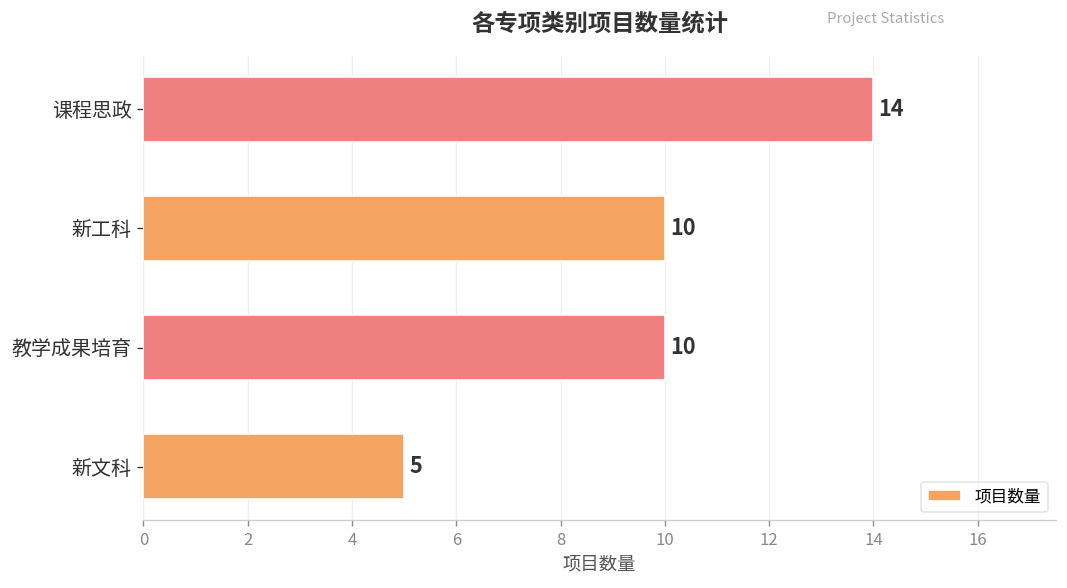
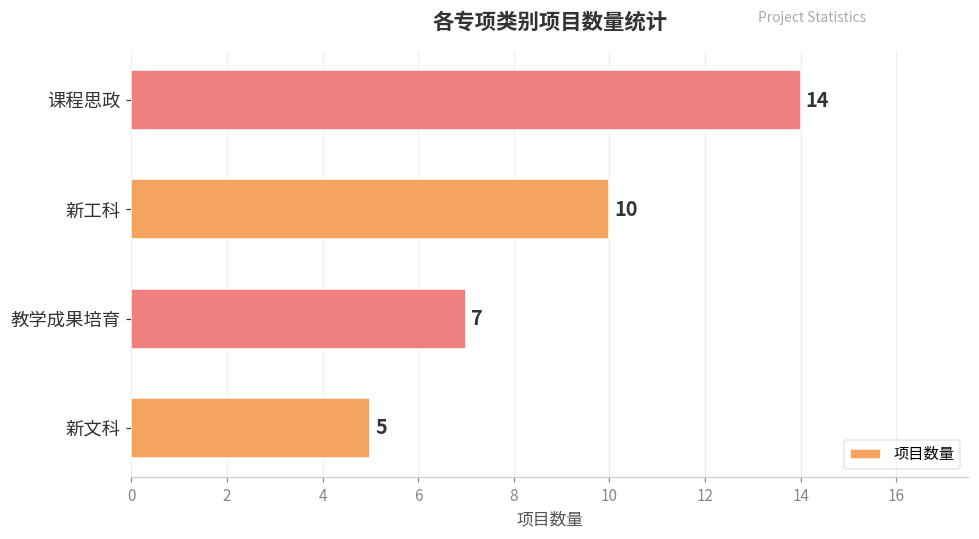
  {
    "课程思政": 14,
    "新工科": 10,
-   "教学成果培育": 10,
+   "教学成果培育": 7,
    "新文科": 5
  }
